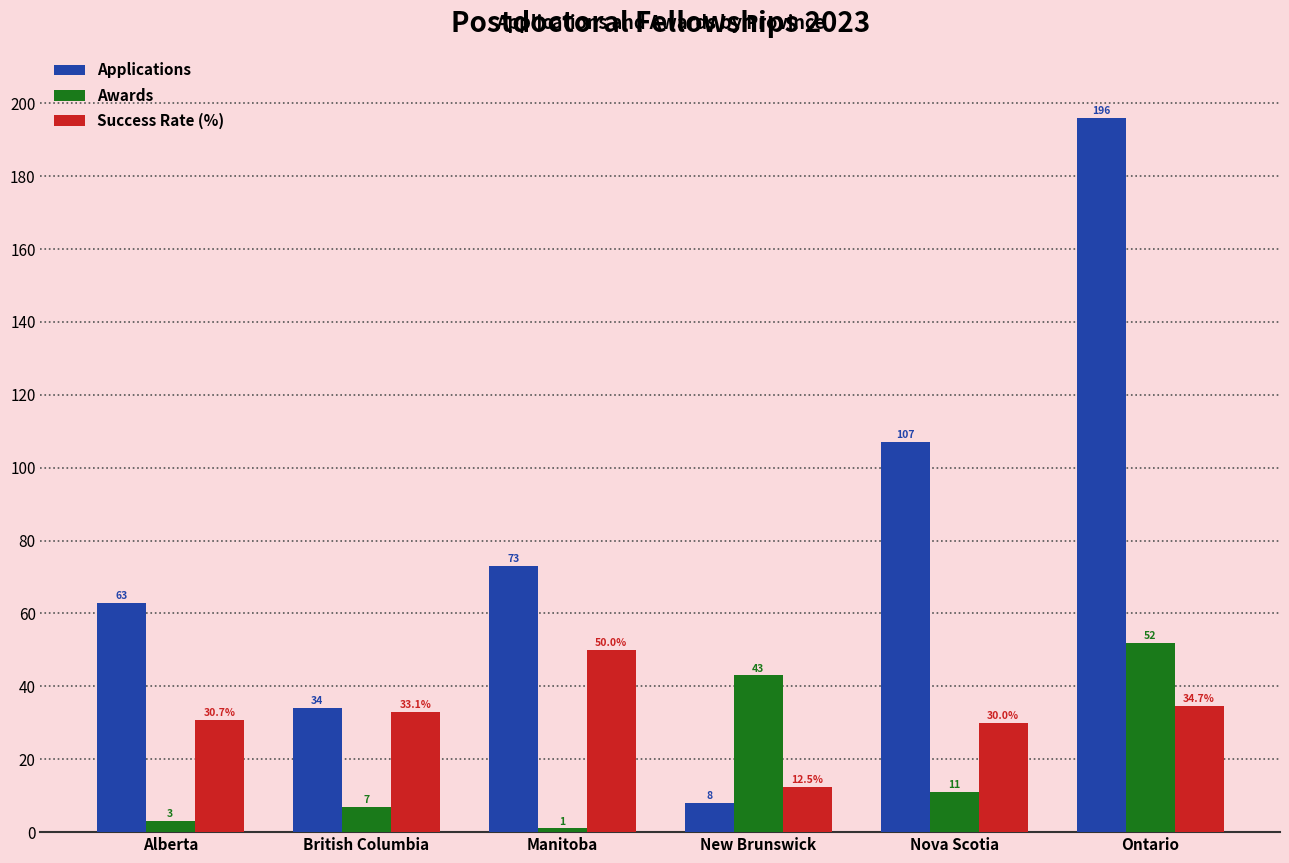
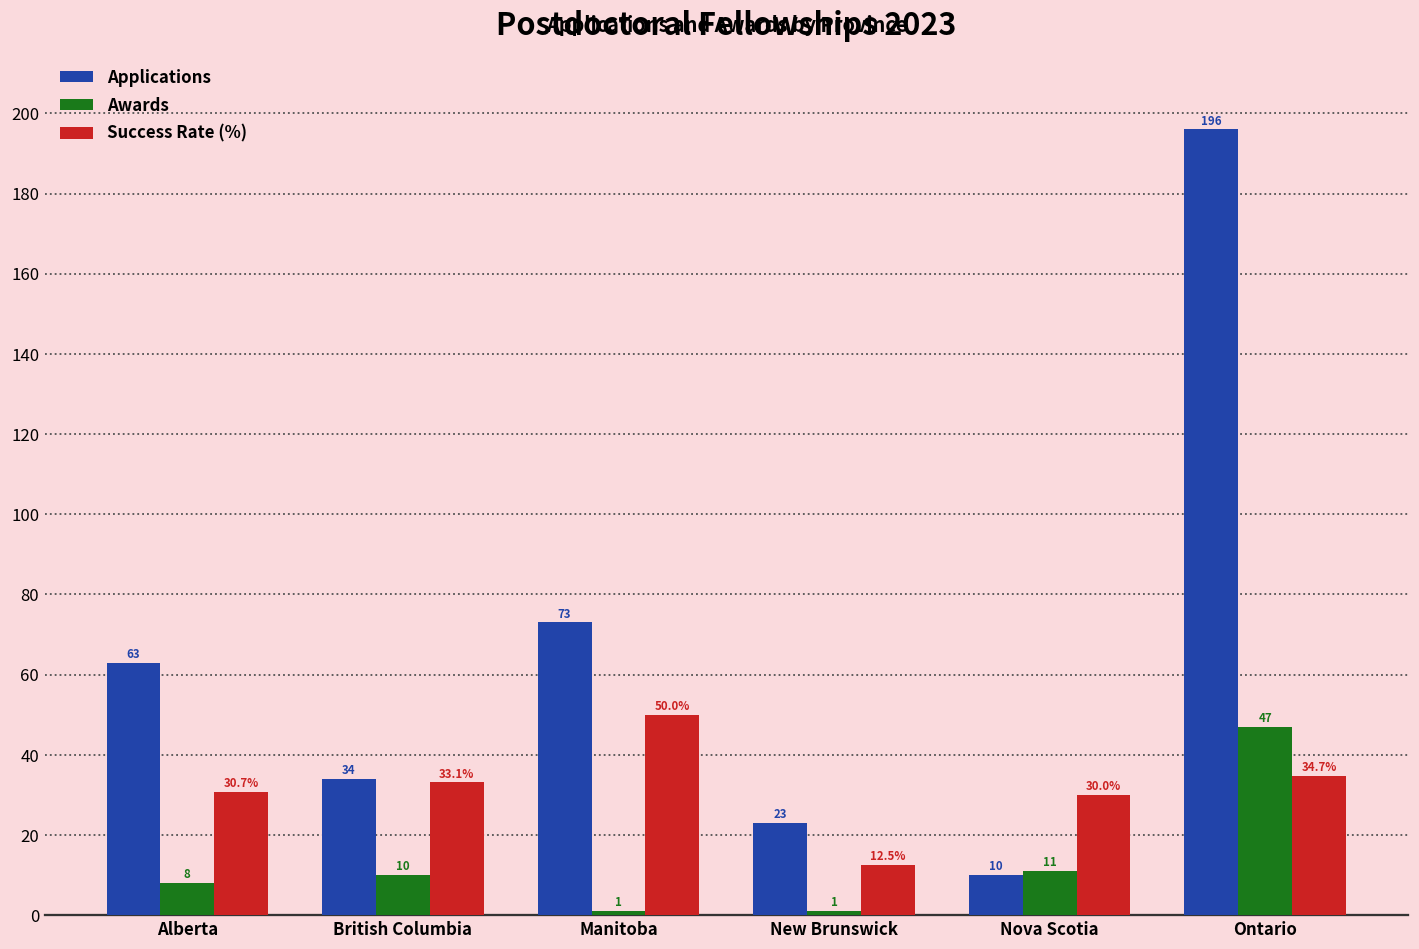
  {
    "Applications": {
      "Alberta": "63",
      "British Columbia": "34",
      "Manitoba": "73",
-     "New Brunswick": "8",
-     "Nova Scotia": "107",
+     "New Brunswick": "23",
+     "Nova Scotia": "10",
      "Ontario": "196"
    },
    "Awards": {
-     "Alberta": "3",
-     "British Columbia": "7",
+     "Alberta": "8",
+     "British Columbia": "10",
      "Manitoba": "1",
-     "New Brunswick": "43",
+     "New Brunswick": "1",
      "Nova Scotia": "11",
-     "Ontario": "52"
+     "Ontario": "47"
    },
    "Success Rate (%)": {
      "Alberta": "30.7%",
      "British Columbia": "33.1%",
      "Manitoba": "50.0%",
      "New Brunswick": "12.5%",
      "Nova Scotia": "30.0%",
      "Ontario": "34.7%"
    }
  }
